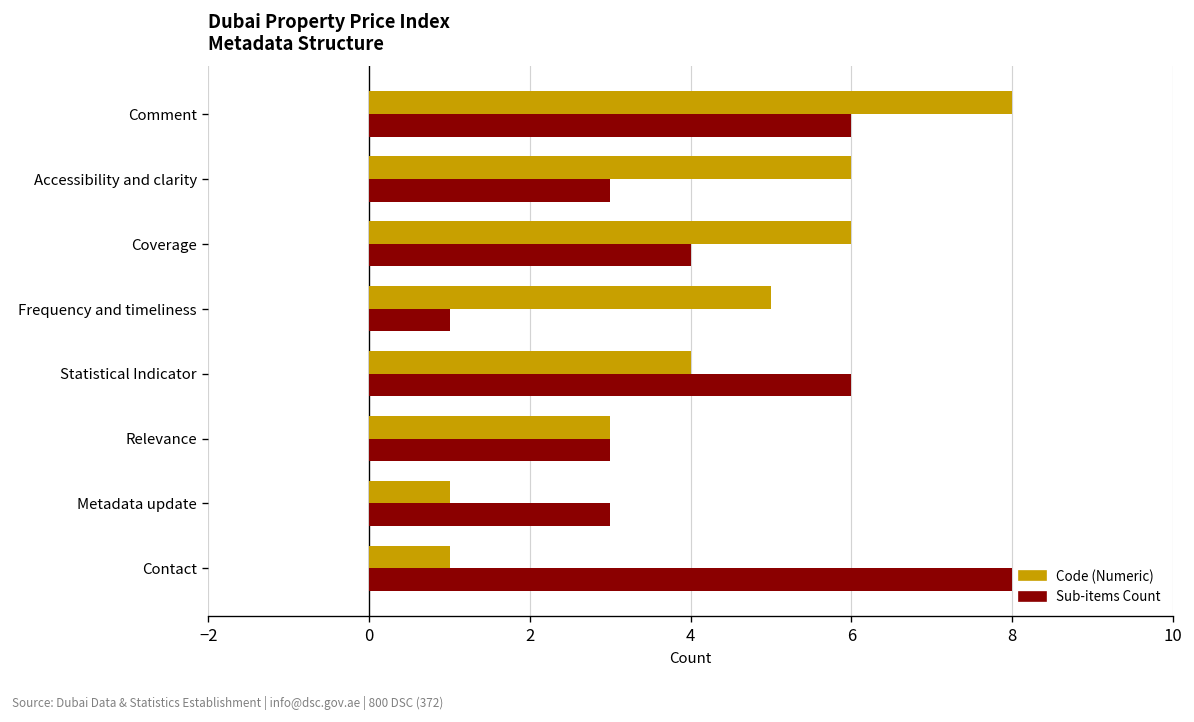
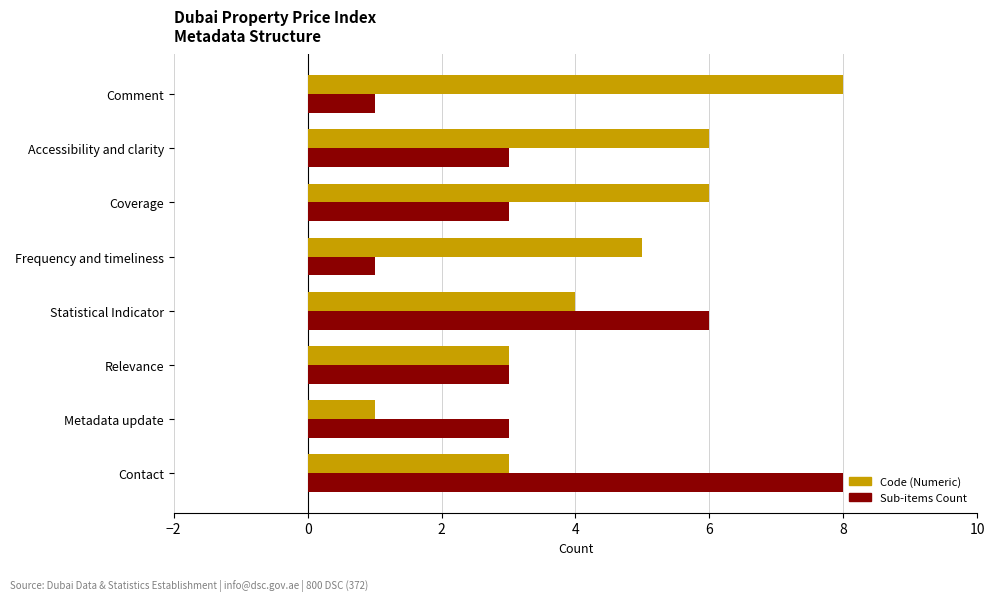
  {
    "Code (Numeric)": {
      "Comment": 8,
      "Accessibility and clarity": 6,
      "Coverage": 6,
      "Frequency and timeliness": 5,
      "Statistical Indicator": 4,
      "Relevance": 3,
      "Metadata update": 1,
-     "Contact": 1
+     "Contact": 3
    },
    "Sub-items Count": {
-     "Comment": 6,
+     "Comment": 1,
      "Accessibility and clarity": 3,
-     "Coverage": 4,
+     "Coverage": 3,
      "Frequency and timeliness": 1,
      "Statistical Indicator": 6,
      "Relevance": 3,
      "Metadata update": 3,
      "Contact": 8
    }
  }
